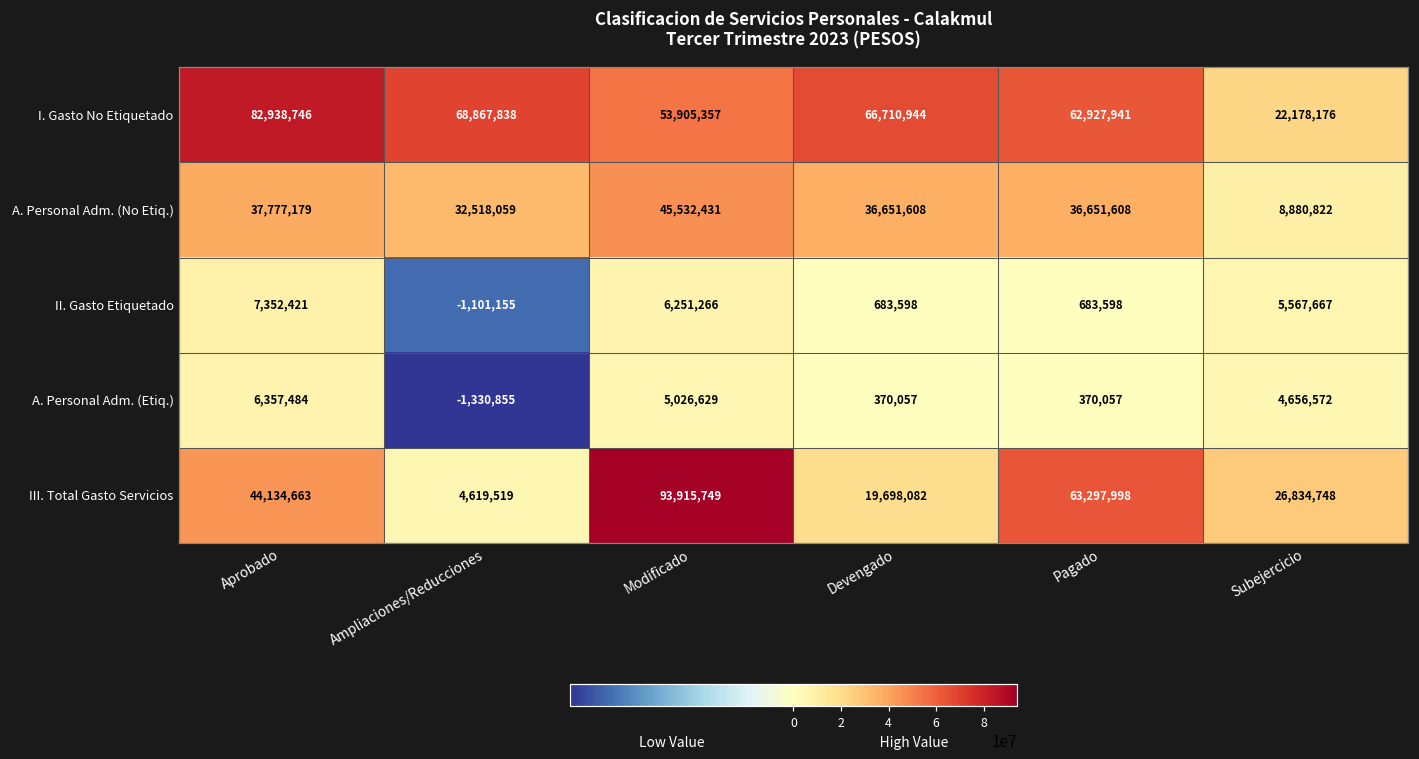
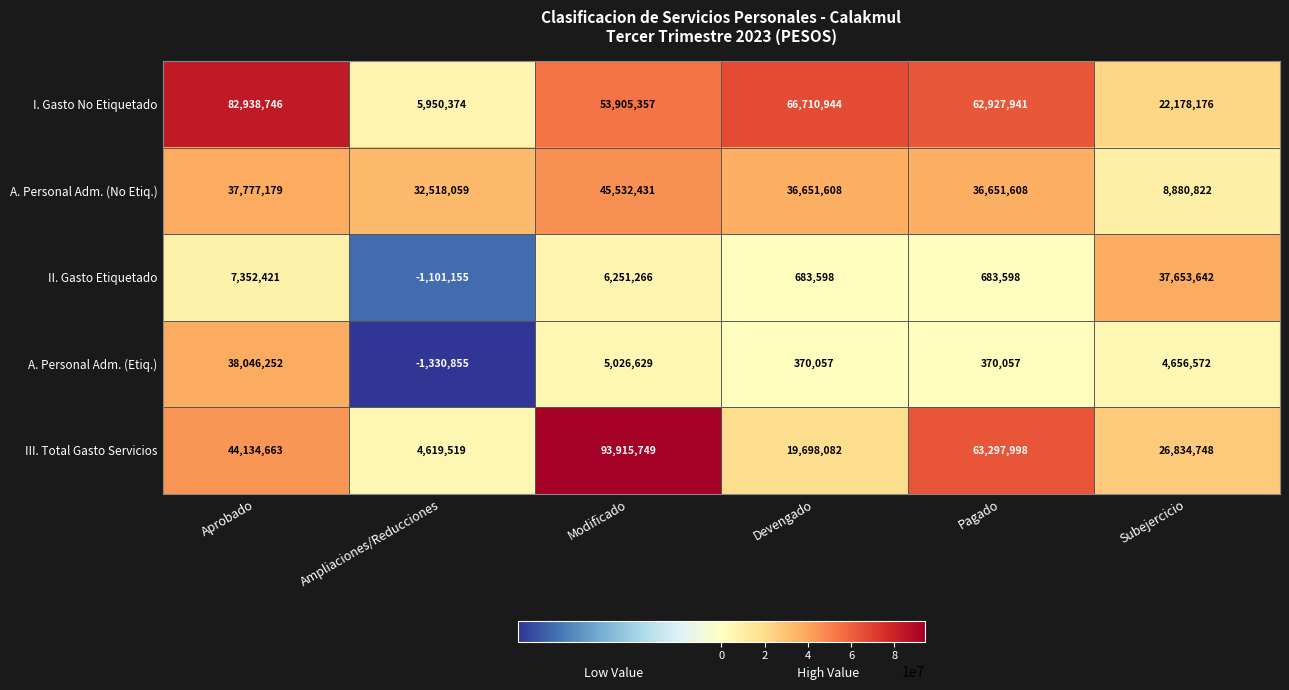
  {
    "I. Gasto No Etiquetado": {
      "Aprobado": "82,938,746",
-     "Ampliaciones/Reducciones": "68,867,838",
+     "Ampliaciones/Reducciones": "5,950,374",
      "Modificado": "53,905,357",
      "Devengado": "66,710,944",
      "Pagado": "62,927,941",
      "Subejercicio": "22,178,176"
    },
    "A. Personal Adm. (No Etiq.)": {
      "Aprobado": "37,777,179",
      "Ampliaciones/Reducciones": "32,518,059",
      "Modificado": "45,532,431",
      "Devengado": "36,651,608",
      "Pagado": "36,651,608",
      "Subejercicio": "8,880,822"
    },
    "II. Gasto Etiquetado": {
      "Aprobado": "7,352,421",
      "Ampliaciones/Reducciones": "-1,101,155",
      "Modificado": "6,251,266",
      "Devengado": "683,598",
      "Pagado": "683,598",
-     "Subejercicio": "5,567,667"
+     "Subejercicio": "37,653,642"
    },
    "A. Personal Adm. (Etiq.)": {
-     "Aprobado": "6,357,484",
+     "Aprobado": "38,046,252",
      "Ampliaciones/Reducciones": "-1,330,855",
      "Modificado": "5,026,629",
      "Devengado": "370,057",
      "Pagado": "370,057",
      "Subejercicio": "4,656,572"
    },
    "III. Total Gasto Servicios": {
      "Aprobado": "44,134,663",
      "Ampliaciones/Reducciones": "4,619,519",
      "Modificado": "93,915,749",
      "Devengado": "19,698,082",
      "Pagado": "63,297,998",
      "Subejercicio": "26,834,748"
    }
  }
